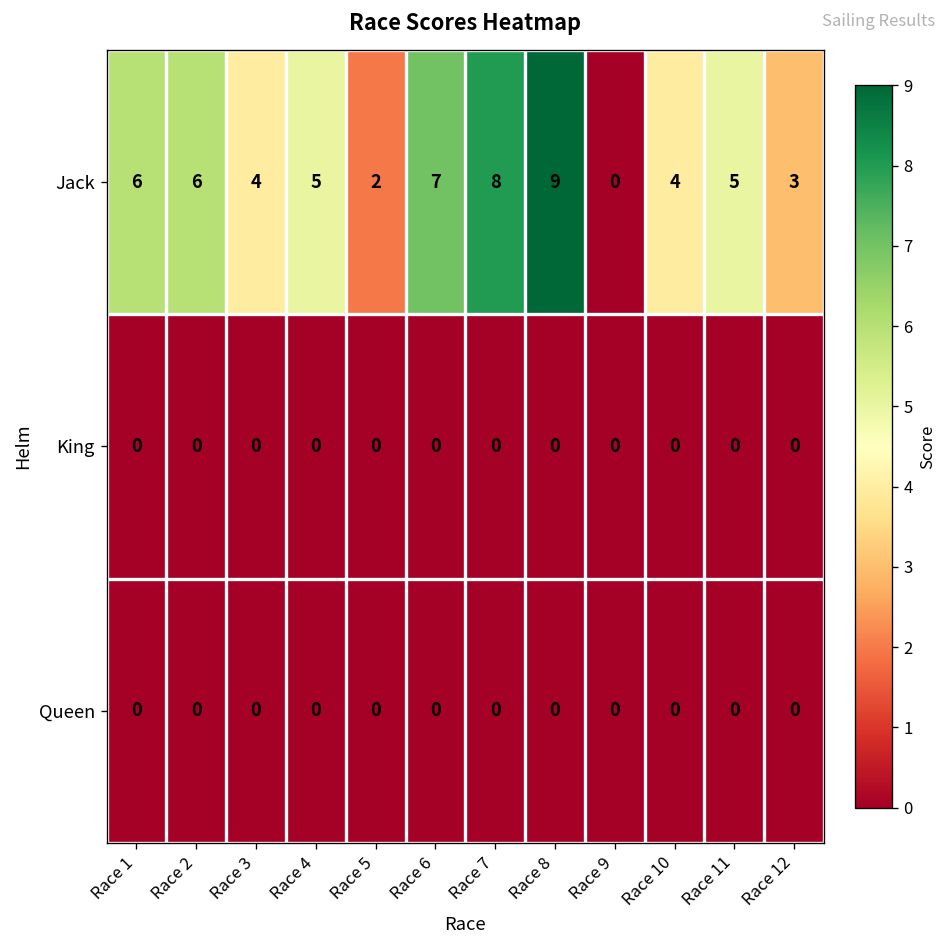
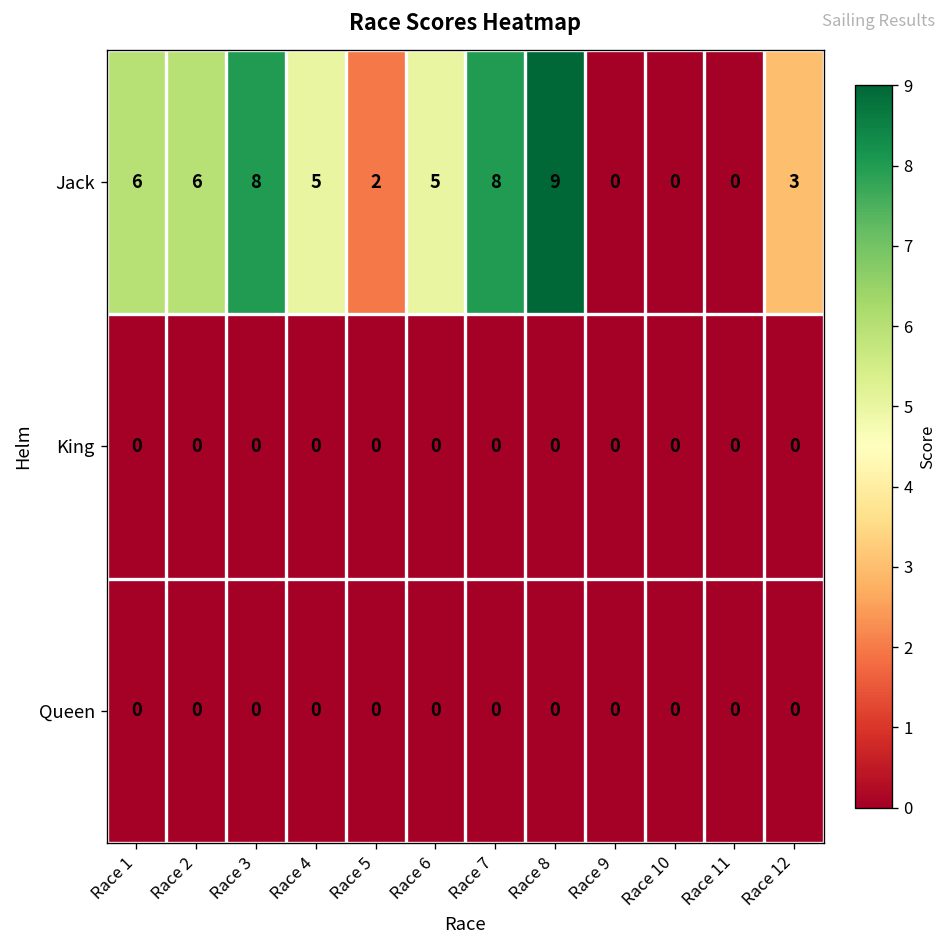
  {
    "Jack": {
      "Race 1": 6,
      "Race 2": 6,
-     "Race 3": 4,
+     "Race 3": 8,
      "Race 4": 5,
      "Race 5": 2,
-     "Race 6": 7,
+     "Race 6": 5,
      "Race 7": 8,
      "Race 8": 9,
      "Race 9": 0,
-     "Race 10": 4,
-     "Race 11": 5,
+     "Race 10": 0,
+     "Race 11": 0,
      "Race 12": 3
    },
    "King": {
      "Race 1": 0,
      "Race 2": 0,
      "Race 3": 0,
      "Race 4": 0,
      "Race 5": 0,
      "Race 6": 0,
      "Race 7": 0,
      "Race 8": 0,
      "Race 9": 0,
      "Race 10": 0,
      "Race 11": 0,
      "Race 12": 0
    },
    "Queen": {
      "Race 1": 0,
      "Race 2": 0,
      "Race 3": 0,
      "Race 4": 0,
      "Race 5": 0,
      "Race 6": 0,
      "Race 7": 0,
      "Race 8": 0,
      "Race 9": 0,
      "Race 10": 0,
      "Race 11": 0,
      "Race 12": 0
    }
  }
